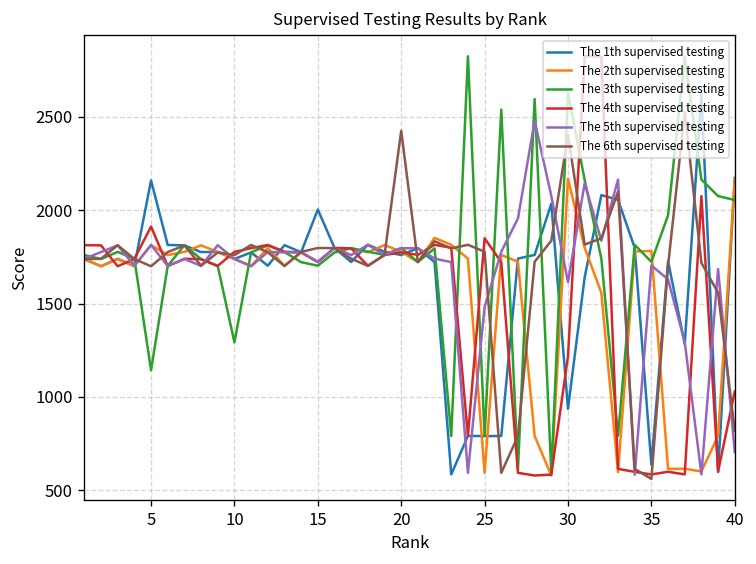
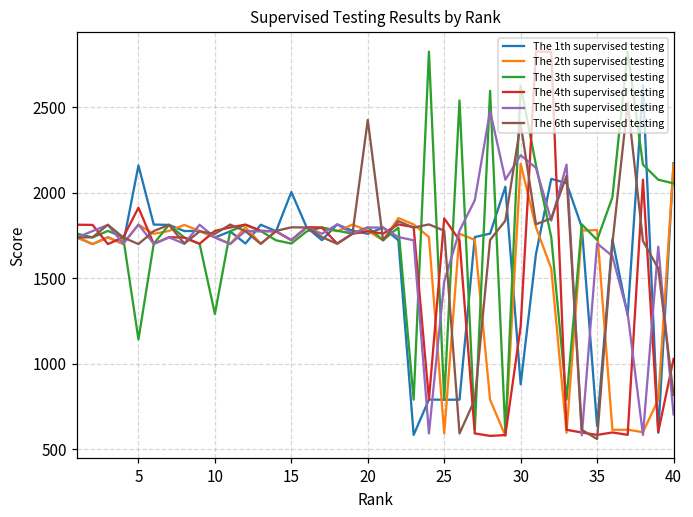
  {
    "The 1th supervised testing": {
      "5": 2160,
      "15": 2000,
-     "30": 940,
+     "30": 880,
      "35": 640
    },
    "The 2th supervised testing": {
      "25": 590,
      "30": 2170,
      "35": 1780
    },
    "The 3th supervised testing": {
      "5": 1140,
      "10": 1290,
      "15": 1700,
      "35": 1720,
      "40": 2060
    },
    "The 4th supervised testing": {
      "5": 1910,
      "10": 1780,
      "25": 1850,
      "30": 1220,
      "35": 590,
      "40": 1030
    },
    "The 5th supervised testing": {
      "25": 1480,
-     "30": 1620,
+     "30": 2220,
      "35": 1700,
      "40": 700
    },
    "The 6th supervised testing": {
      "5": 1700,
      "10": 1760,
      "15": 1800,
      "20": 2430,
      "25": 1780,
      "35": 560,
      "40": 820
    }
  }
